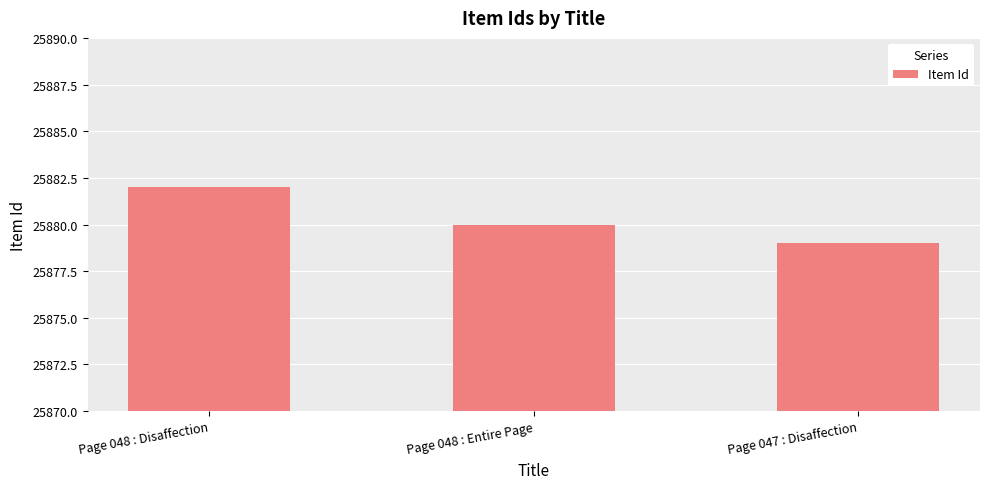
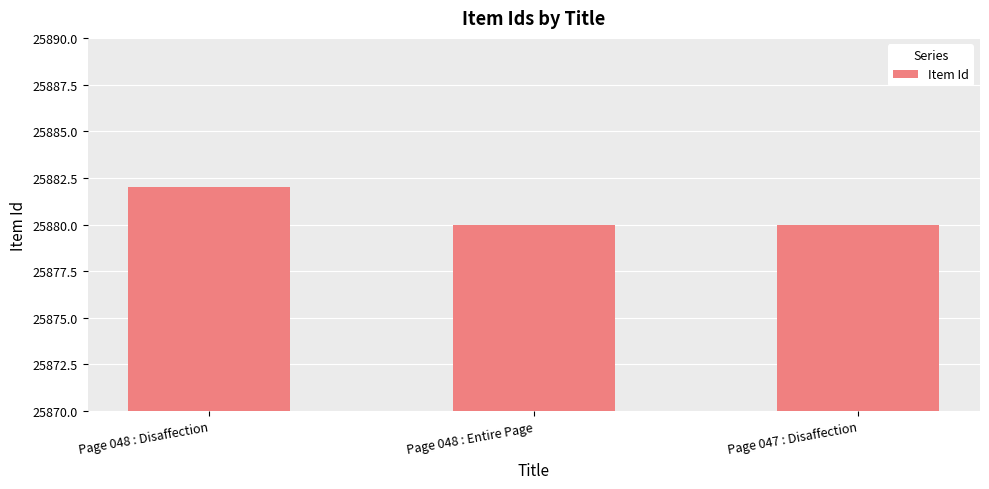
  {
    "Page 048 : Disaffection": 25882,
    "Page 048 : Entire Page": 25880,
-   "Page 047 : Disaffection": 25879
+   "Page 047 : Disaffection": 25880
  }
